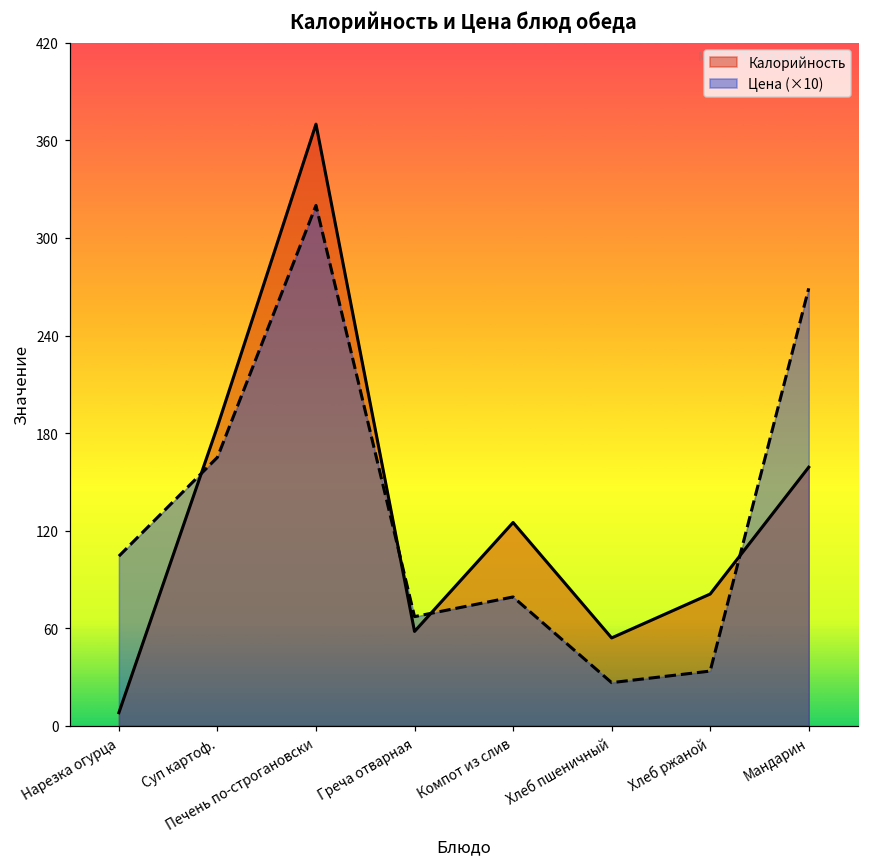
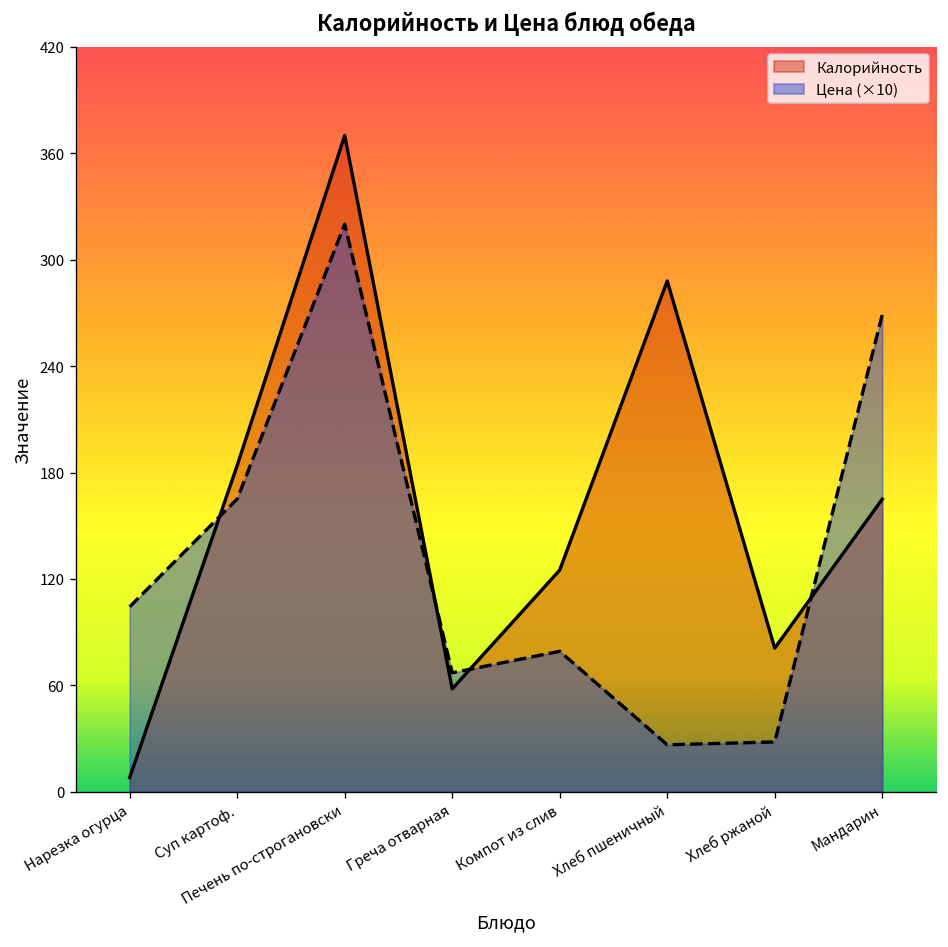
  {
    "Калорийность": {
      "Нарезка огурца": 8,
      "Суп картоф.": 184,
      "Печень по-строгановски": 370,
      "Греча отварная": 58,
      "Компот из слив": 125,
-     "Хлеб пшеничный": 54,
+     "Хлеб пшеничный": 288,
      "Хлеб ржаной": 81,
-     "Мандарин": 159
+     "Мандарин": 165
    },
    "Цена (×10)": {
      "Нарезка огурца": 104,
      "Суп картоф.": 165,
      "Печень по-строгановски": 320,
      "Греча отварная": 67,
      "Компот из слив": 79,
      "Хлеб пшеничный": 27,
-     "Хлеб ржаной": 34,
+     "Хлеб ржаной": 28,
      "Мандарин": 269
    }
  }
